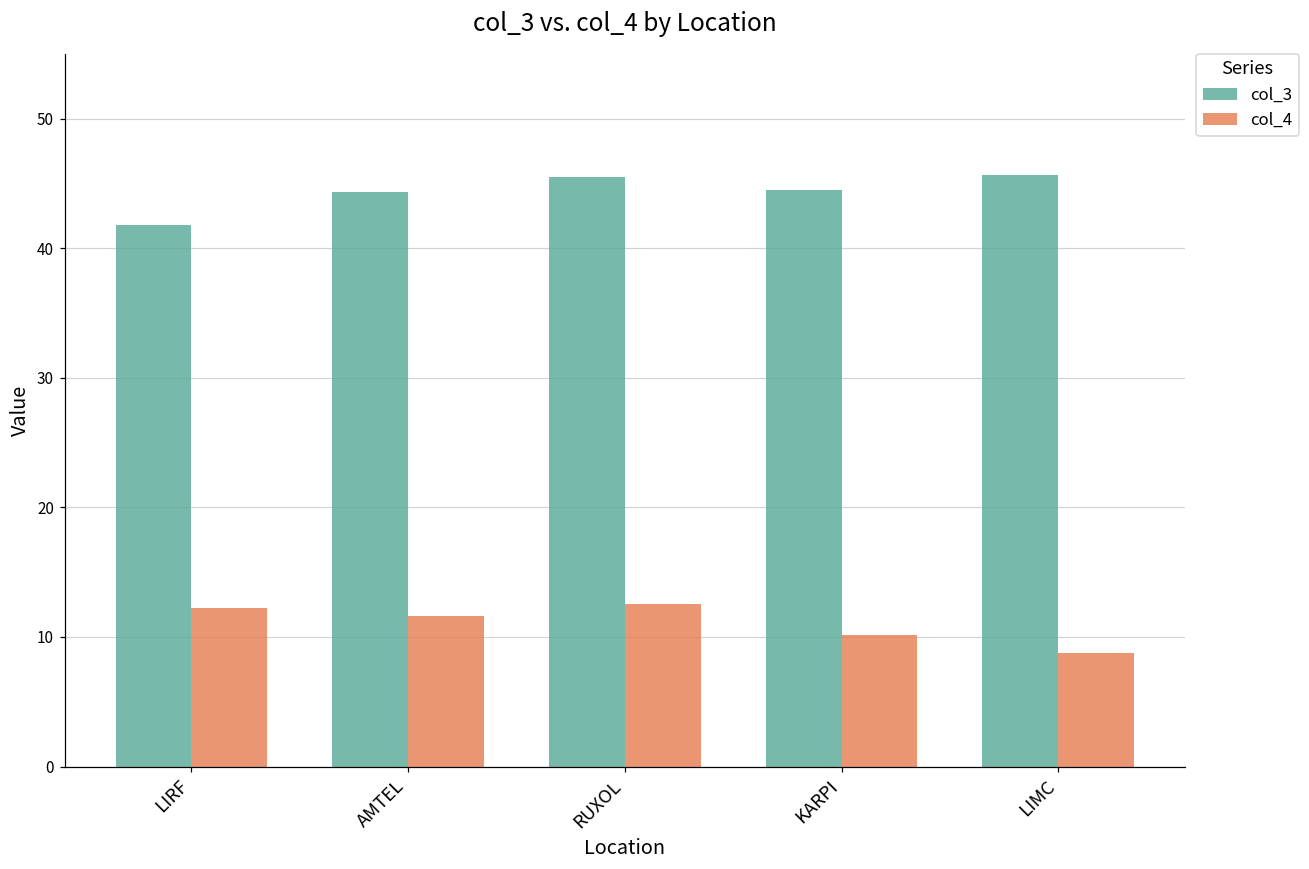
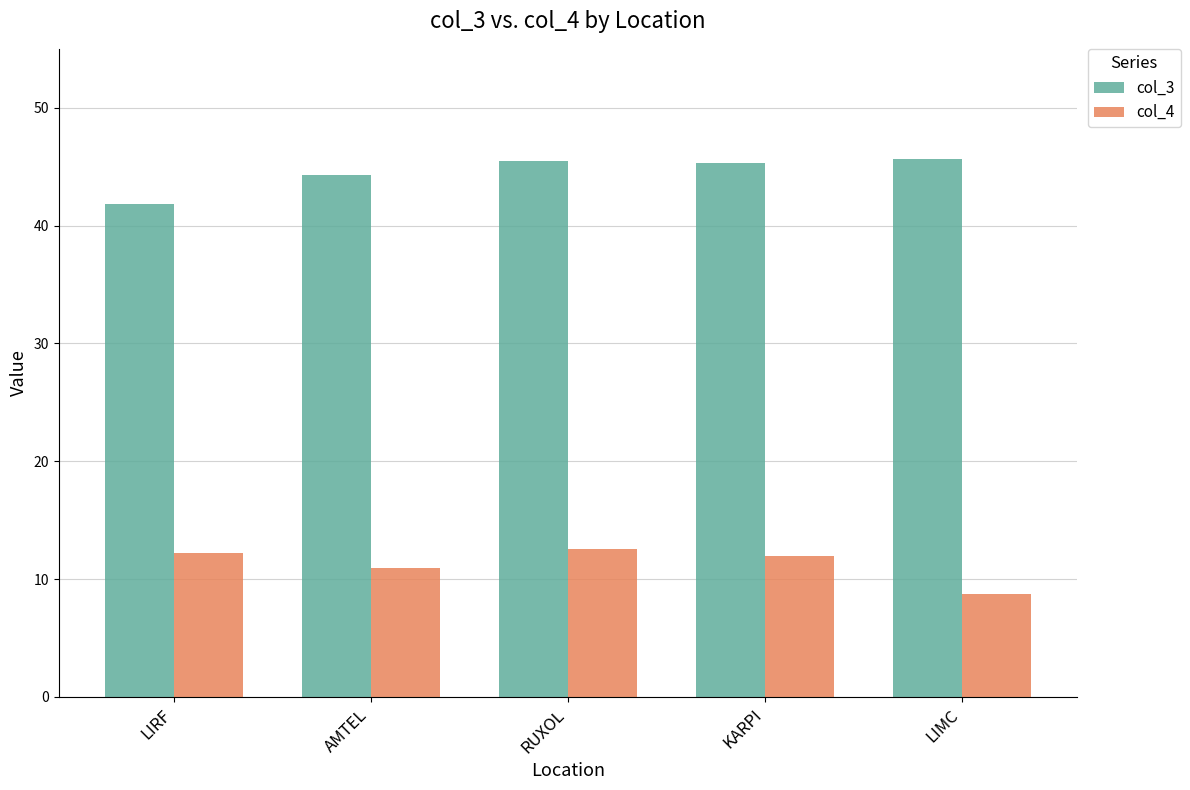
  {
    "col_3": {
      "LIRF": 41.8,
      "AMTEL": 44.3,
      "RUXOL": 45.5,
-     "KARPI": 44.5,
+     "KARPI": 45.3,
      "LIMC": 45.6
    },
    "col_4": {
      "LIRF": 12.3,
-     "AMTEL": 11.6,
+     "AMTEL": 10.9,
      "RUXOL": 12.5,
-     "KARPI": 10.2,
+     "KARPI": 12.0,
      "LIMC": 8.7
    }
  }
